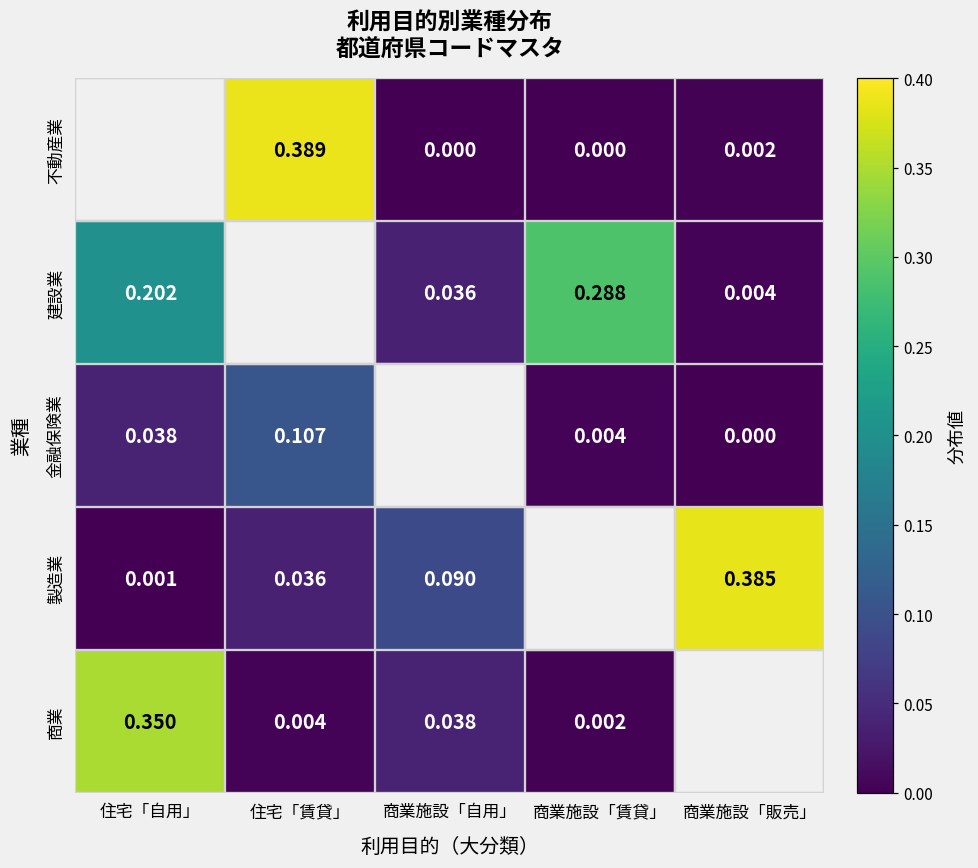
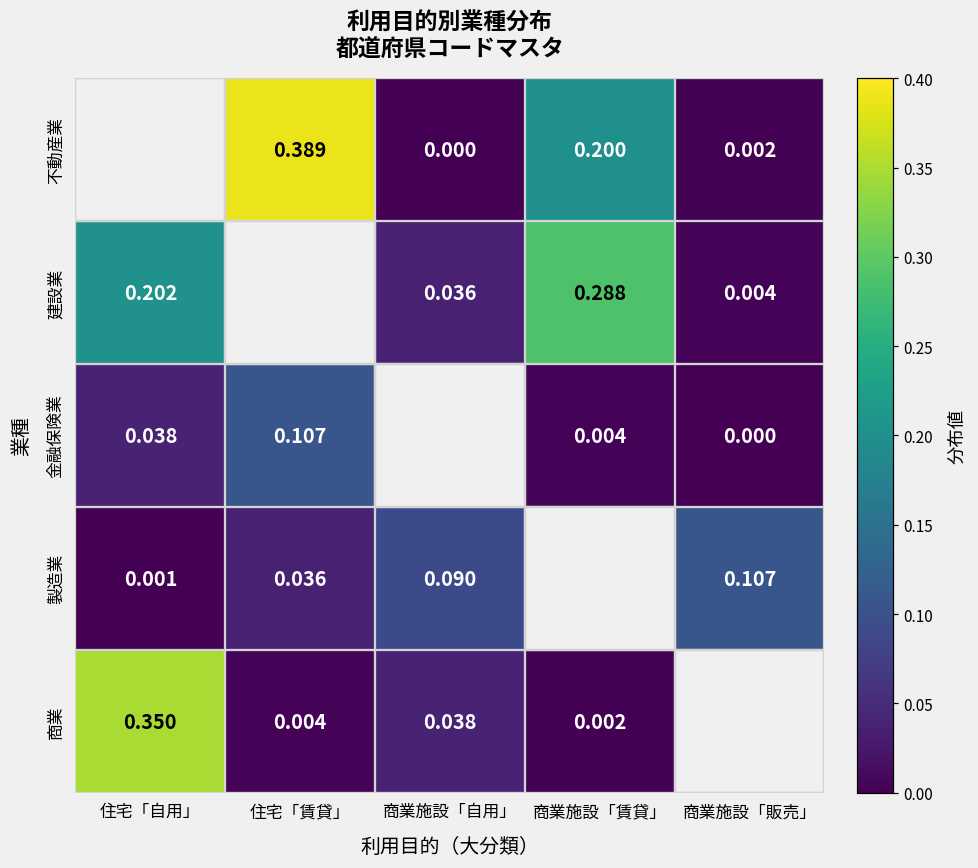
  {
    "不動産業": {
      "住宅「賃貸」": 0.389,
      "商業施設「自用」": 0.000,
-     "商業施設「賃貸」": 0.000,
+     "商業施設「賃貸」": 0.200,
      "商業施設「販売」": 0.002
    },
    "建設業": {
      "住宅「自用」": 0.202,
      "商業施設「自用」": 0.036,
      "商業施設「賃貸」": 0.288,
      "商業施設「販売」": 0.004
    },
    "金融保険業": {
      "住宅「自用」": 0.038,
      "住宅「賃貸」": 0.107,
      "商業施設「賃貸」": 0.004,
      "商業施設「販売」": 0.000
    },
    "製造業": {
      "住宅「自用」": 0.001,
      "住宅「賃貸」": 0.036,
      "商業施設「自用」": 0.090,
-     "商業施設「販売」": 0.385
+     "商業施設「販売」": 0.107
    },
    "商業": {
      "住宅「自用」": 0.350,
      "住宅「賃貸」": 0.004,
      "商業施設「自用」": 0.038,
      "商業施設「賃貸」": 0.002
    }
  }
